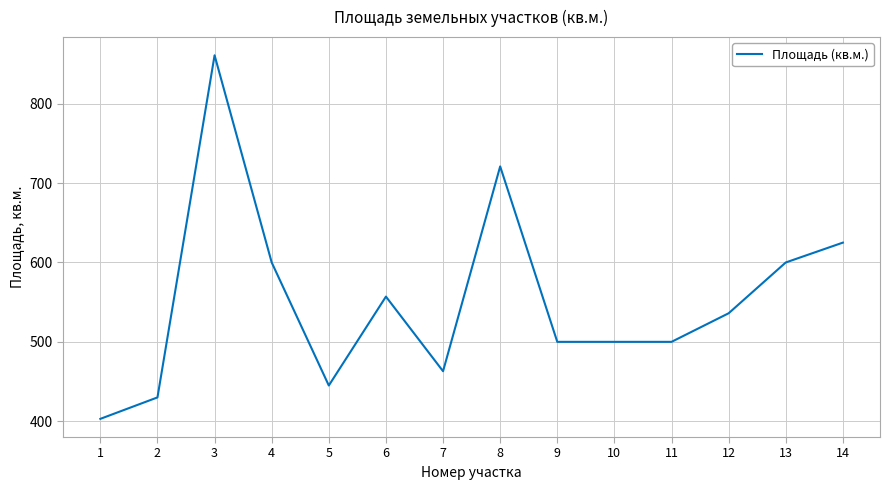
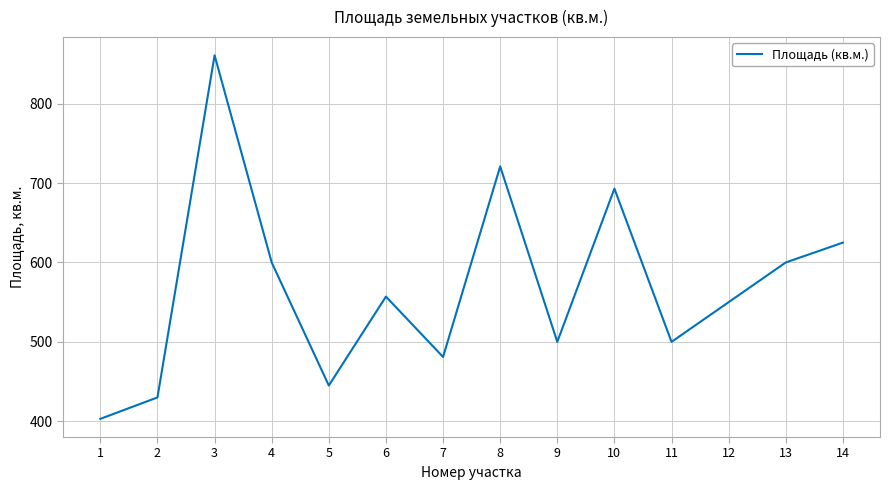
  {
    "1": 400,
    "2": 430,
    "3": 860,
    "4": 600,
    "5": 450,
    "6": 560,
-   "7": 460,
+   "7": 480,
    "8": 720,
    "9": 500,
-   "10": 500,
+   "10": 690,
    "11": 500,
-   "12": 540,
+   "12": 550,
    "13": 600,
    "14": 630
  }
